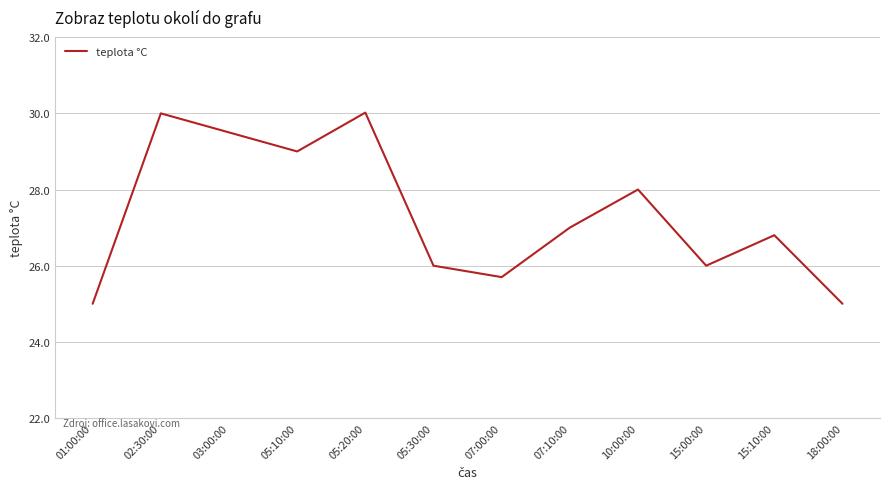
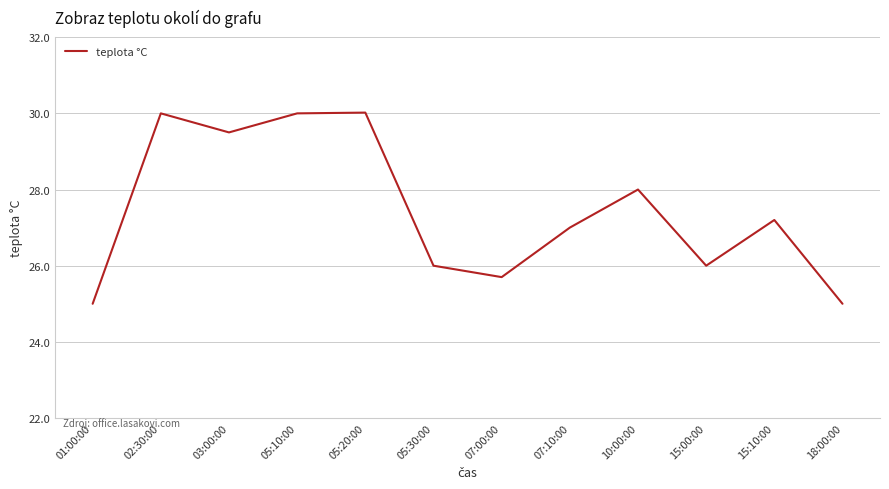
  {
    "01:00:00": 25.0,
    "02:30:00": 30.0,
    "03:00:00": 29.5,
-   "05:10:00": 29,
+   "05:10:00": 30,
    "05:20:00": 30.0,
    "05:30:00": 26.0,
    "07:00:00": 25.7,
    "07:10:00": 27.0,
    "10:00:00": 28.0,
    "15:00:00": 26.0,
-   "15:10:00": 26.8,
+   "15:10:00": 27.2,
    "18:00:00": 25.0
  }
